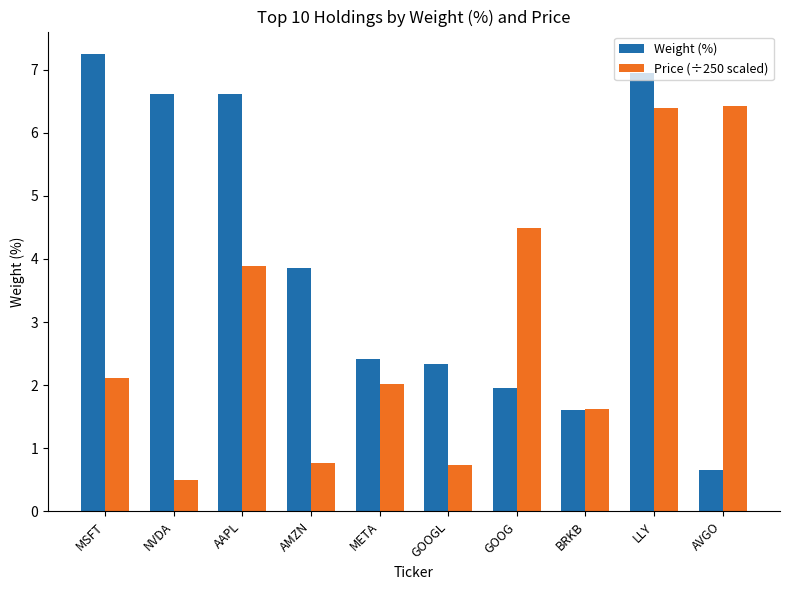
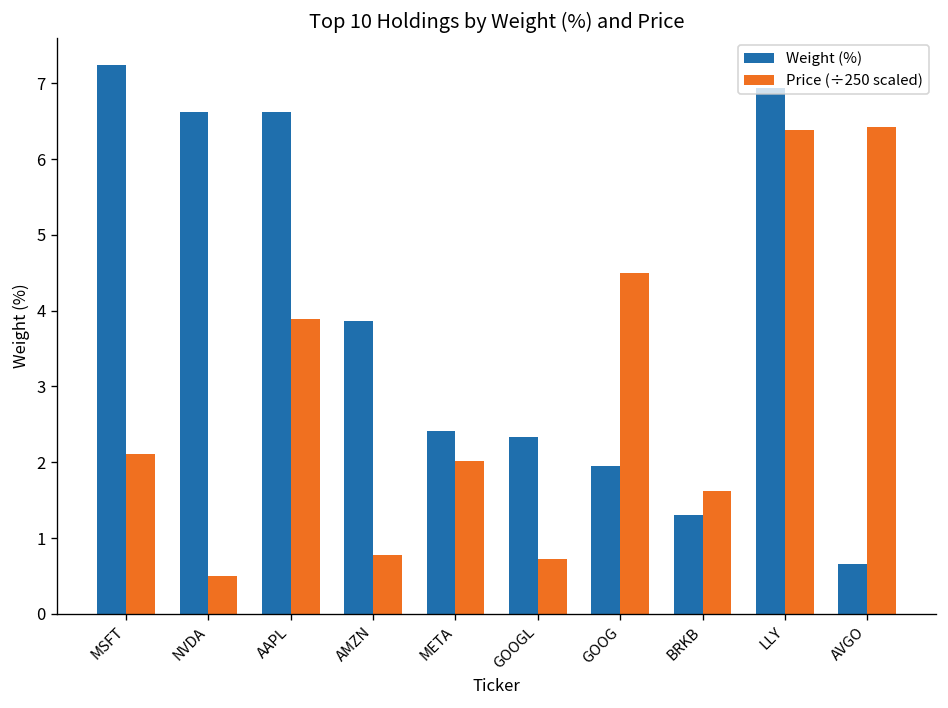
  {
    "Weight (%)": {
      "MSFT": 7.2,
      "NVDA": 6.6,
      "AAPL": 6.6,
      "AMZN": 3.9,
      "META": 2.4,
      "GOOGL": 2.3,
      "GOOG": 2.0,
-     "BRKB": 1.6,
+     "BRKB": 1.3,
      "AVGO": 0.7
    },
    "Price (÷250 scaled)": {
      "MSFT": 2.1,
      "NVDA": 0.5,
      "AAPL": 3.9,
      "AMZN": 0.8,
      "META": 2.0,
      "GOOGL": 0.7,
      "GOOG": 4.5,
      "BRKB": 1.6,
      "LLY": 6.4,
      "AVGO": 6.4
    }
  }
